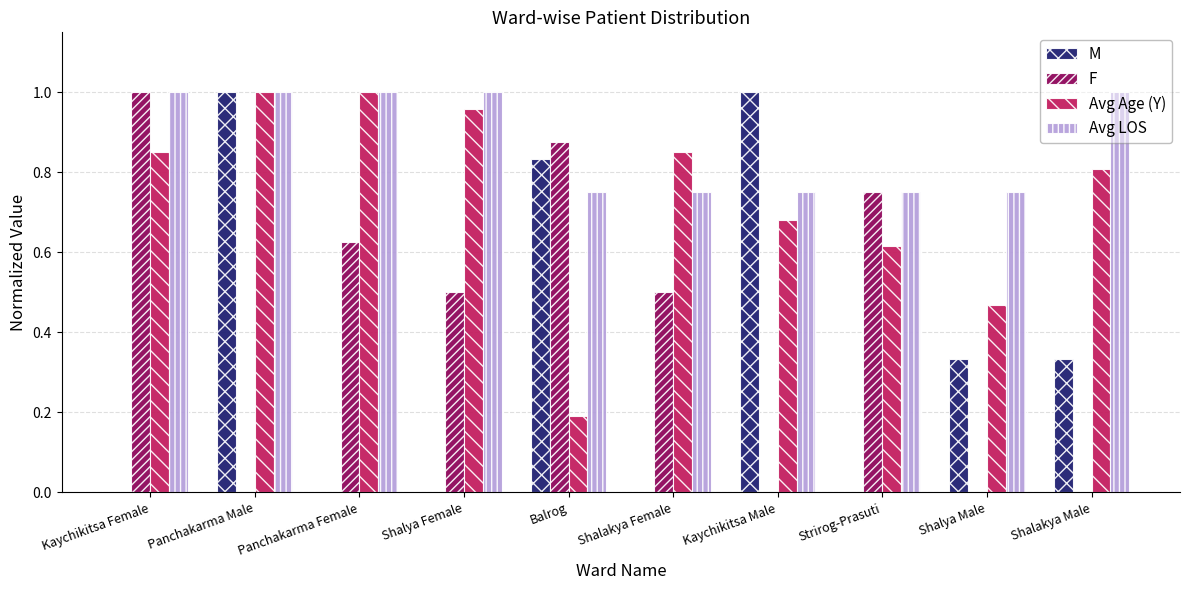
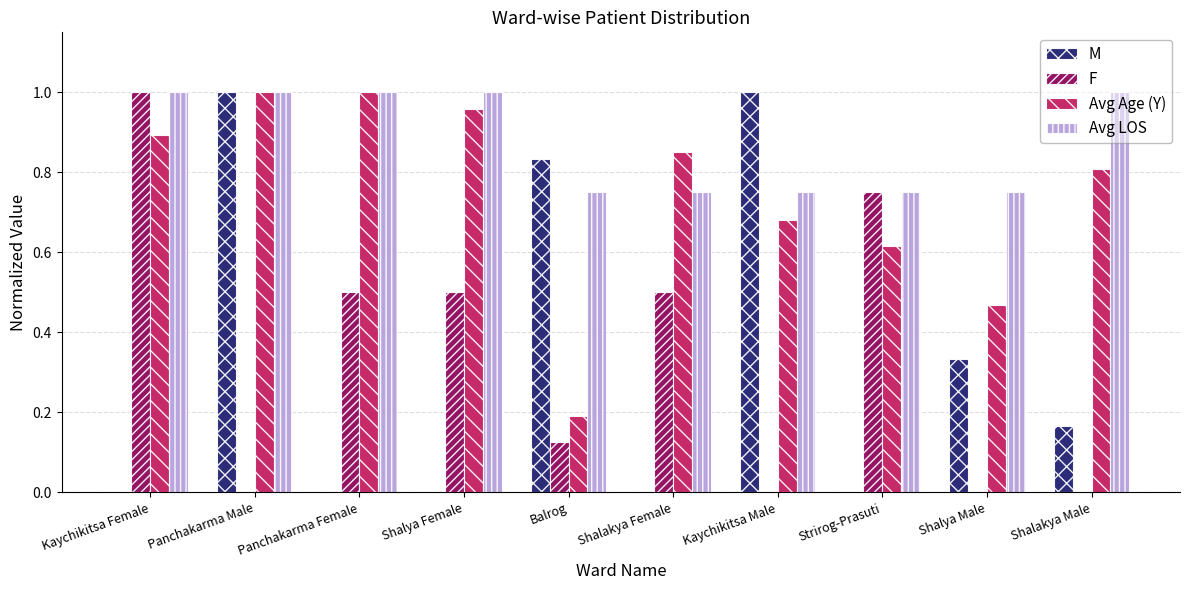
  {
    "M": {
      "Kaychikitsa Female": 0.00,
      "Panchakarma Male": 1.00,
      "Panchakarma Female": 0.00,
      "Shalya Female": 0.00,
      "Balrog": 0.83,
      "Shalakya Female": 0.00,
      "Kaychikitsa Male": 1.00,
      "Strirog-Prasuti": 0.00,
      "Shalya Male": 0.33,
-     "Shalakya Male": 0.33
+     "Shalakya Male": 0.17
    },
    "F": {
      "Kaychikitsa Female": 1.00,
      "Panchakarma Male": 0.00,
-     "Panchakarma Female": 0.63,
+     "Panchakarma Female": 0.50,
      "Shalya Female": 0.50,
-     "Balrog": 0.88,
+     "Balrog": 0.13,
      "Shalakya Female": 0.50,
      "Kaychikitsa Male": 0.00,
      "Strirog-Prasuti": 0.75,
      "Shalya Male": 0.00,
      "Shalakya Male": 0.00
    },
    "Avg Age (Y)": {
-     "Kaychikitsa Female": 0.85,
+     "Kaychikitsa Female": 0.89,
      "Panchakarma Male": 1.00,
      "Panchakarma Female": 1.00,
      "Shalya Female": 0.96,
      "Balrog": 0.19,
      "Shalakya Female": 0.85,
      "Kaychikitsa Male": 0.68,
      "Strirog-Prasuti": 0.62,
      "Shalya Male": 0.47,
      "Shalakya Male": 0.81
    },
    "Avg LOS": {
      "Kaychikitsa Female": 1.00,
      "Panchakarma Male": 1.00,
      "Panchakarma Female": 1.00,
      "Shalya Female": 1.00,
      "Balrog": 0.75,
      "Shalakya Female": 0.75,
      "Kaychikitsa Male": 0.75,
      "Strirog-Prasuti": 0.75,
      "Shalya Male": 0.75
    }
  }
